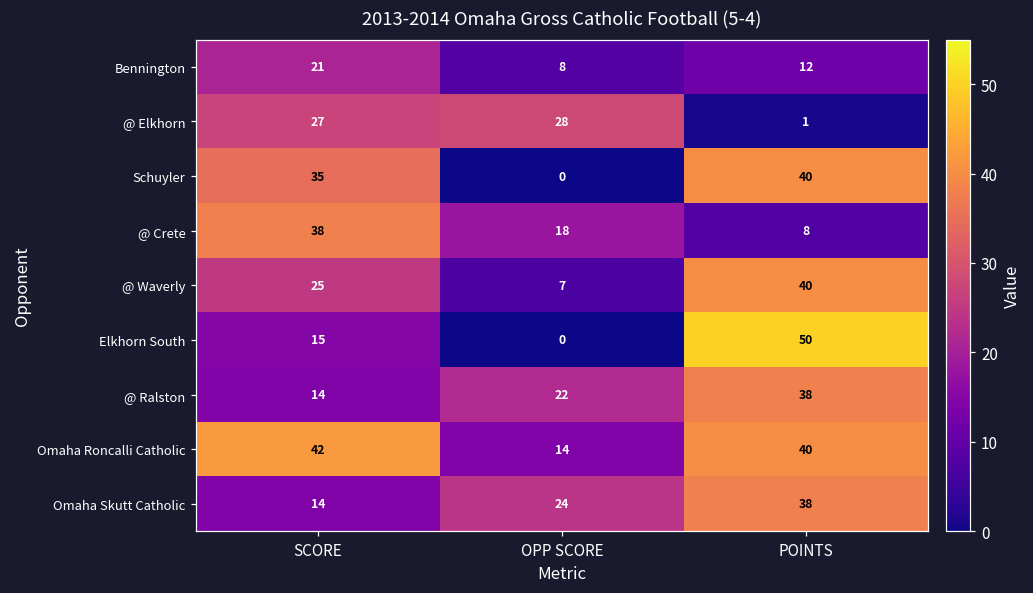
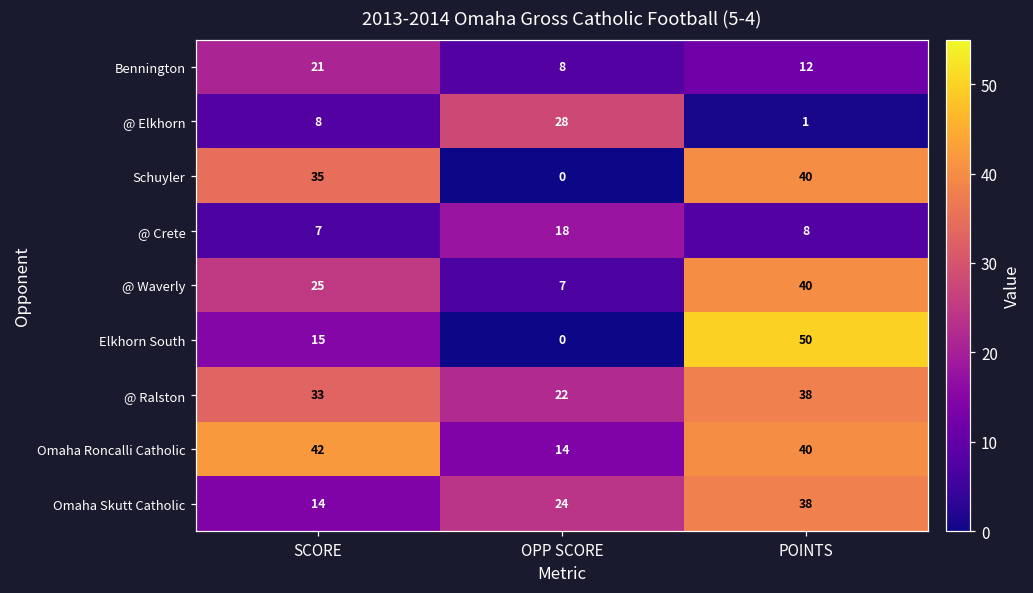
  {
    "Bennington": {
      "SCORE": 21,
      "OPP SCORE": 8,
      "POINTS": 12
    },
    "@ Elkhorn": {
-     "SCORE": 27,
+     "SCORE": 8,
      "OPP SCORE": 28,
      "POINTS": 1
    },
    "Schuyler": {
      "SCORE": 35,
      "OPP SCORE": 0,
      "POINTS": 40
    },
    "@ Crete": {
-     "SCORE": 38,
+     "SCORE": 7,
      "OPP SCORE": 18,
      "POINTS": 8
    },
    "@ Waverly": {
      "SCORE": 25,
      "OPP SCORE": 7,
      "POINTS": 40
    },
    "Elkhorn South": {
      "SCORE": 15,
      "OPP SCORE": 0,
      "POINTS": 50
    },
    "@ Ralston": {
-     "SCORE": 14,
+     "SCORE": 33,
      "OPP SCORE": 22,
      "POINTS": 38
    },
    "Omaha Roncalli Catholic": {
      "SCORE": 42,
      "OPP SCORE": 14,
      "POINTS": 40
    },
    "Omaha Skutt Catholic": {
      "SCORE": 14,
      "OPP SCORE": 24,
      "POINTS": 38
    }
  }
